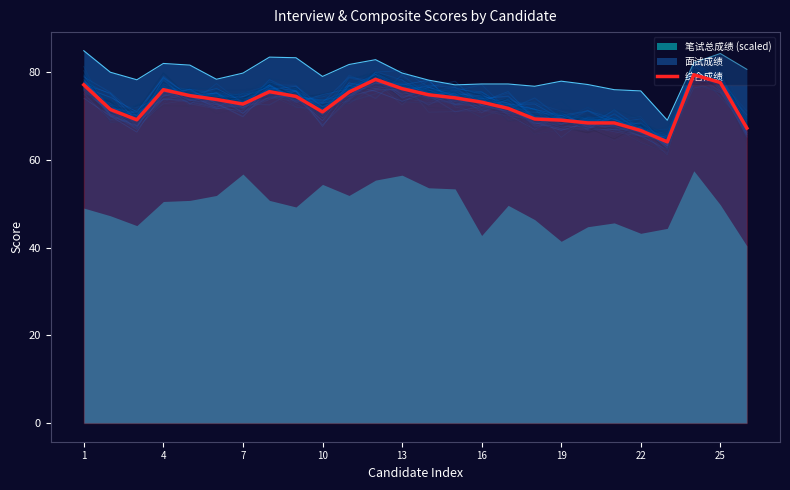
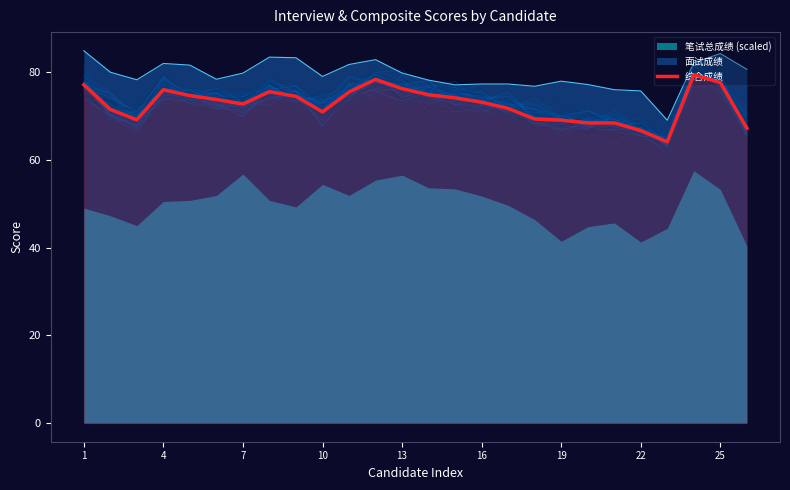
  {
    "笔试总成绩 (scaled)": {
      "1": 49,
      "4": 51,
      "7": 57,
      "10": 54,
      "13": 57,
-     "16": 43,
+     "16": 52,
      "19": 41,
-     "22": 43,
-     "25": 50
+     "22": 41,
+     "25": 53
    }
  }
